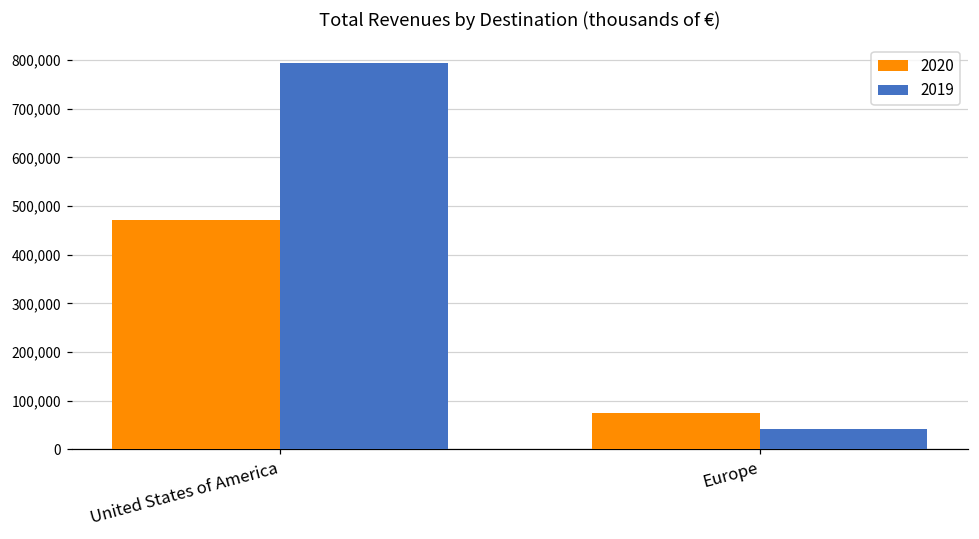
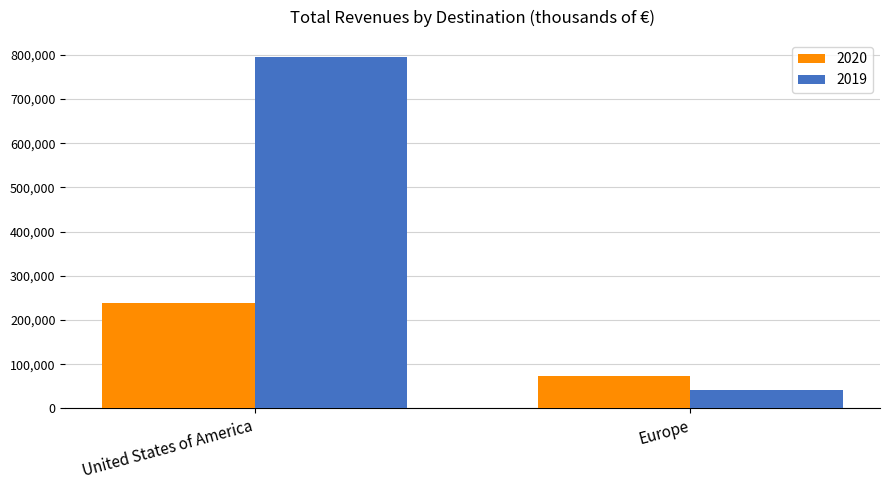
  {
    "2020": {
-     "United States of America": "470,000",
+     "United States of America": "240,000",
      "Europe": "70,000"
    },
    "2019": {
      "United States of America": "790,000",
      "Europe": "40,000"
    }
  }
